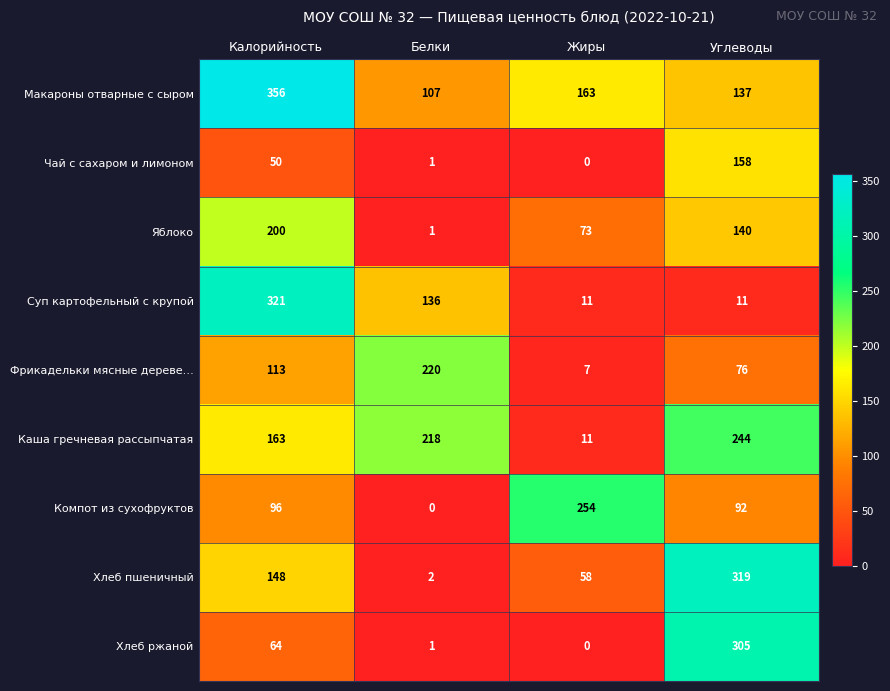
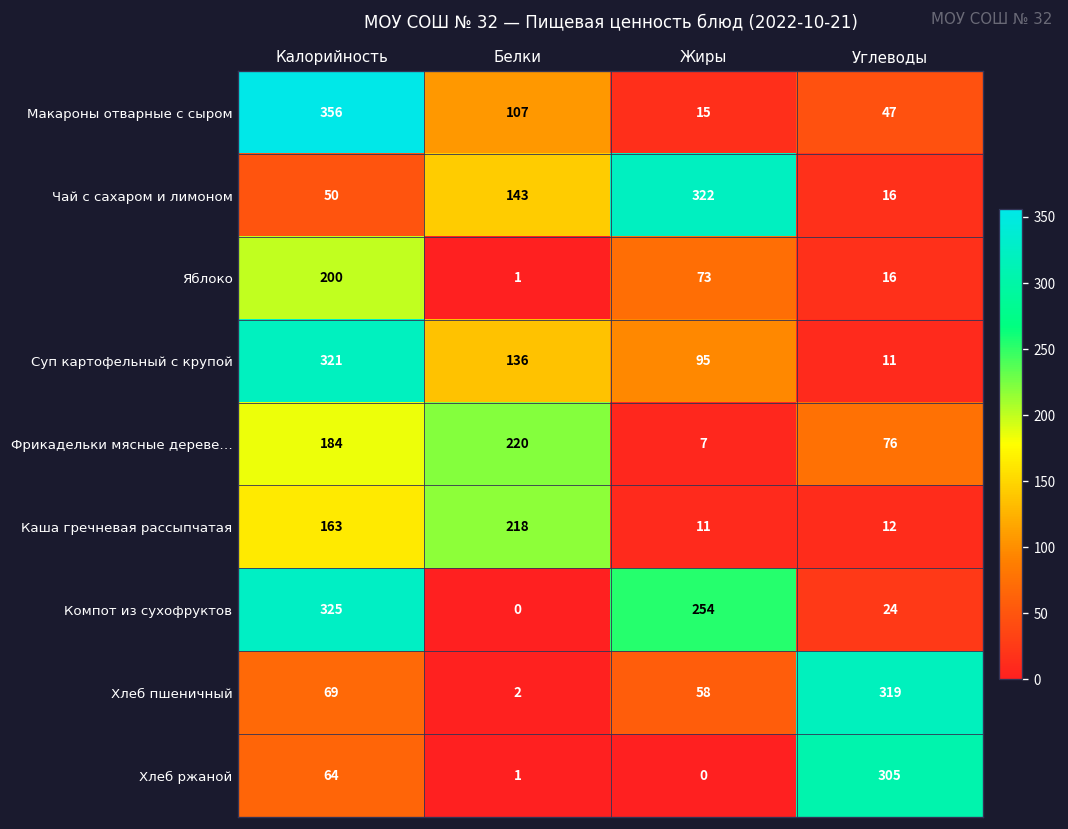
  {
    "Макароны отварные с сыром": {
      "Калорийность": 356,
      "Белки": 107,
-     "Жиры": 163,
-     "Углеводы": 137
+     "Жиры": 15,
+     "Углеводы": 47
    },
    "Чай с сахаром и лимоном": {
      "Калорийность": 50,
-     "Белки": 1,
-     "Жиры": 0,
-     "Углеводы": 158
+     "Белки": 143,
+     "Жиры": 322,
+     "Углеводы": 16
    },
    "Яблоко": {
      "Калорийность": 200,
      "Белки": 1,
      "Жиры": 73,
-     "Углеводы": 140
+     "Углеводы": 16
    },
    "Суп картофельный с крупой": {
      "Калорийность": 321,
      "Белки": 136,
-     "Жиры": 11,
+     "Жиры": 95,
      "Углеводы": 11
    },
    "Фрикадельки мясные дереве…": {
-     "Калорийность": 113,
+     "Калорийность": 184,
      "Белки": 220,
      "Жиры": 7,
      "Углеводы": 76
    },
    "Каша гречневая рассыпчатая": {
      "Калорийность": 163,
      "Белки": 218,
      "Жиры": 11,
-     "Углеводы": 244
+     "Углеводы": 12
    },
    "Компот из сухофруктов": {
-     "Калорийность": 96,
+     "Калорийность": 325,
      "Белки": 0,
      "Жиры": 254,
-     "Углеводы": 92
+     "Углеводы": 24
    },
    "Хлеб пшеничный": {
-     "Калорийность": 148,
+     "Калорийность": 69,
      "Белки": 2,
      "Жиры": 58,
      "Углеводы": 319
    },
    "Хлеб ржаной": {
      "Калорийность": 64,
      "Белки": 1,
      "Жиры": 0,
      "Углеводы": 305
    }
  }
